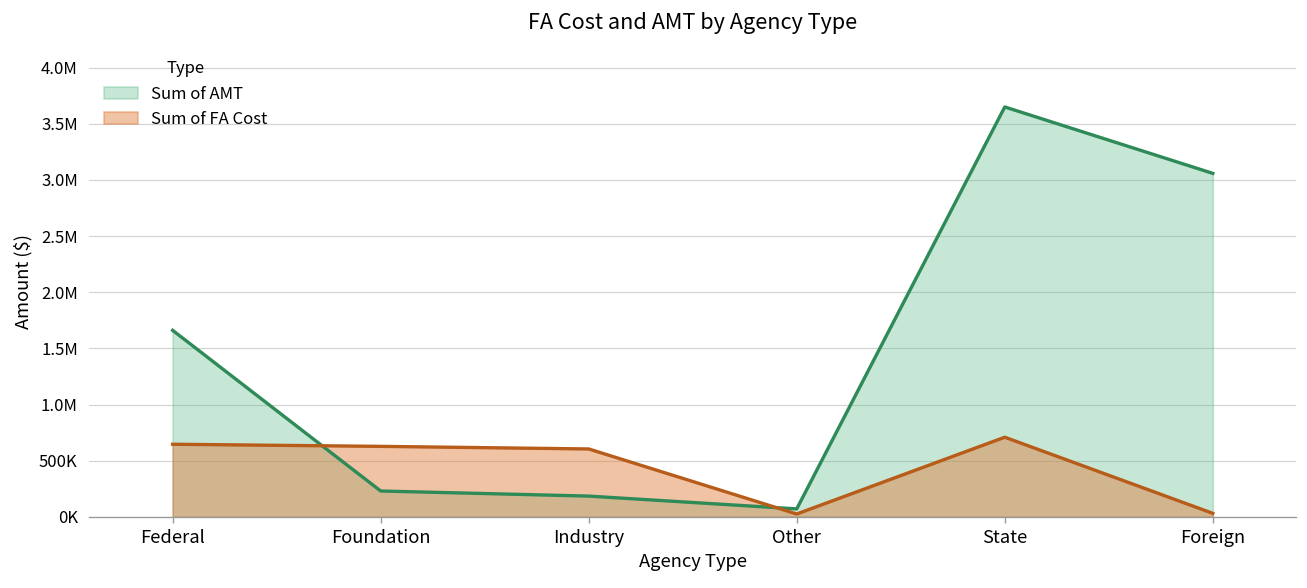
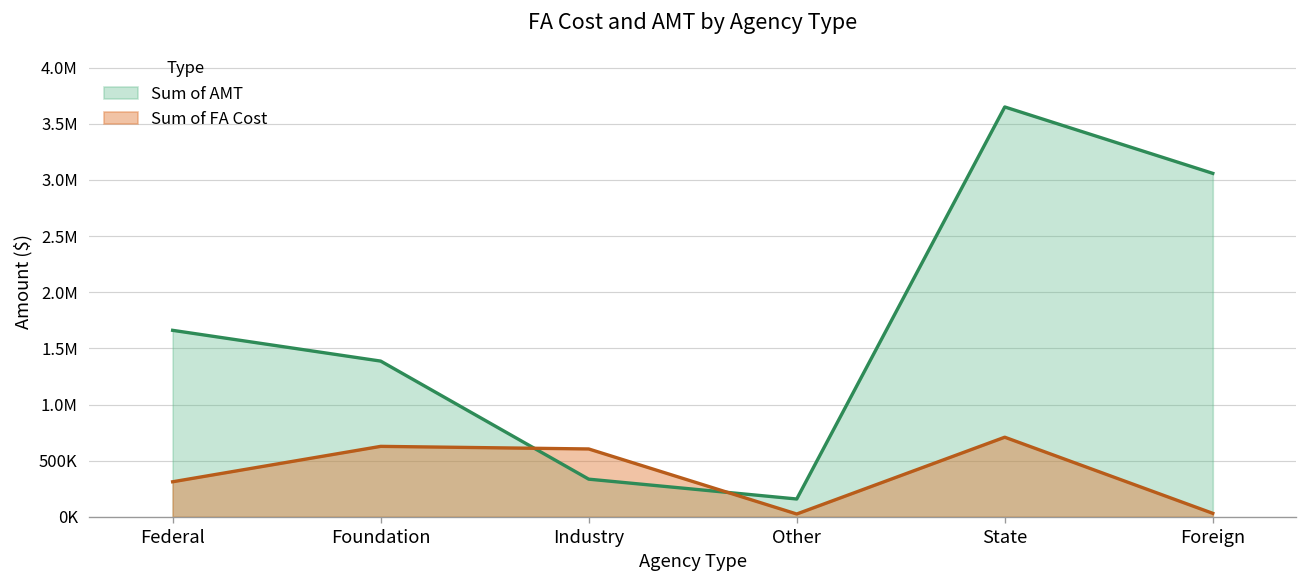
  {
    "Sum of AMT": {
      "Federal": 1700000,
-     "Foundation": 200000,
-     "Industry": 200000,
-     "Other": 100000,
+     "Foundation": 1400000,
+     "Industry": 300000,
+     "Other": 200000,
      "State": 3600000,
      "Foreign": 3100000
    },
    "Sum of FA Cost": {
-     "Federal": 600000,
+     "Federal": 300000,
      "Foundation": 600000,
      "Industry": 600000,
      "Other": 0,
      "State": 700000,
      "Foreign": 0
    }
  }
